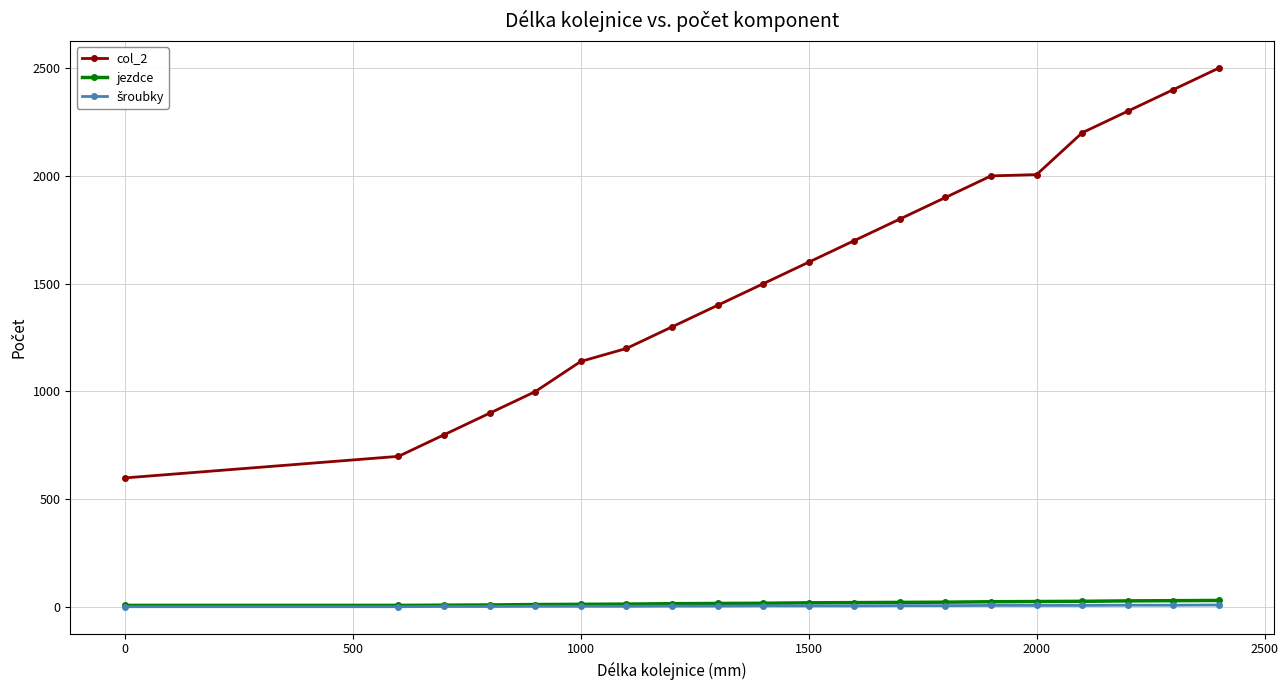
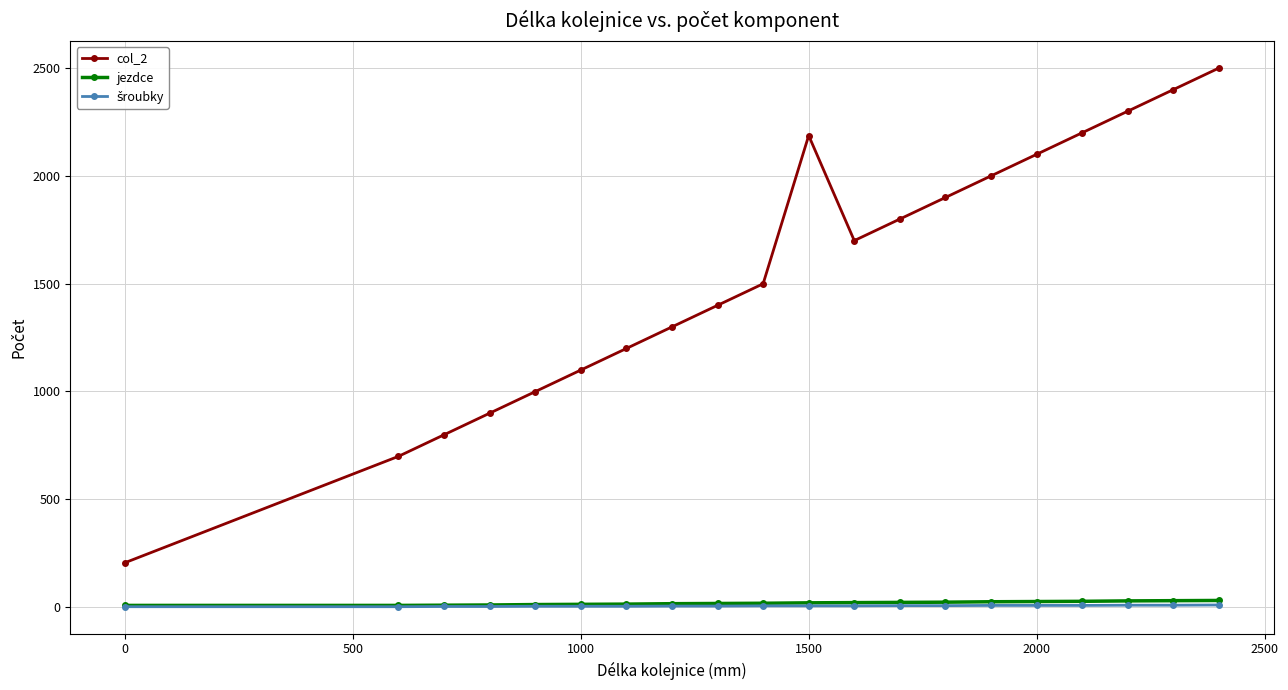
  {
    "col_2": {
-     "0": 600,
-     "1000": 1140,
-     "1500": 1600,
-     "2000": 2010
+     "0": 210,
+     "1000": 1100,
+     "1500": 2190,
+     "2000": 2100
    },
    "jezdce": {
      "1500": 20,
      "2000": 30
    },
    "šroubky": {
      "1500": 10,
      "2000": 10
    }
  }
